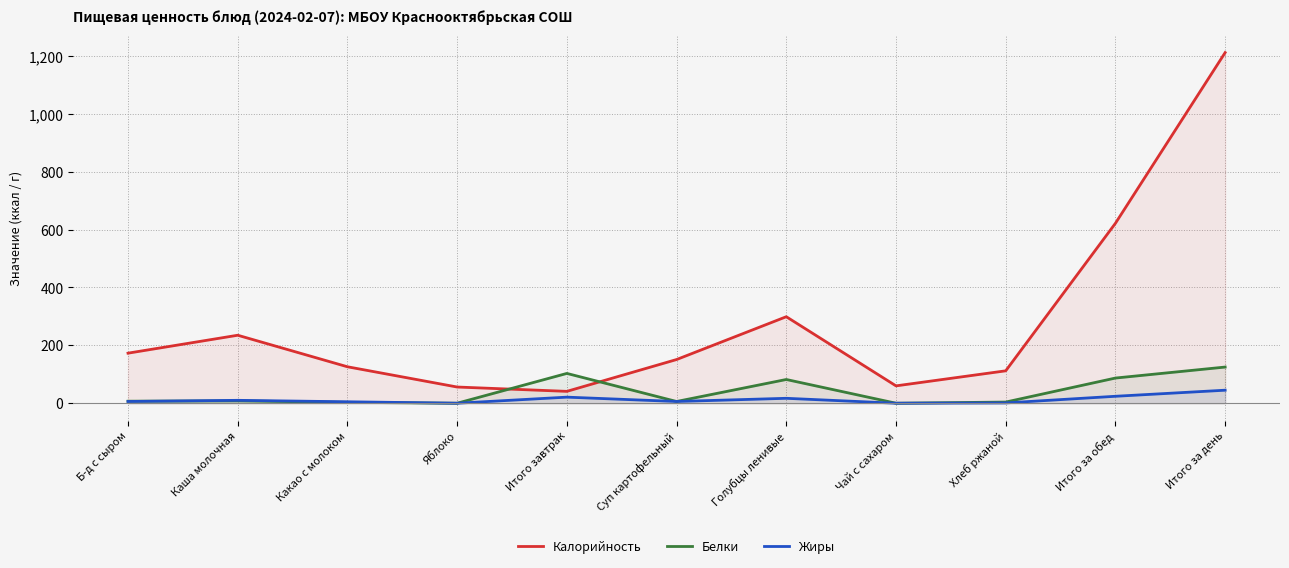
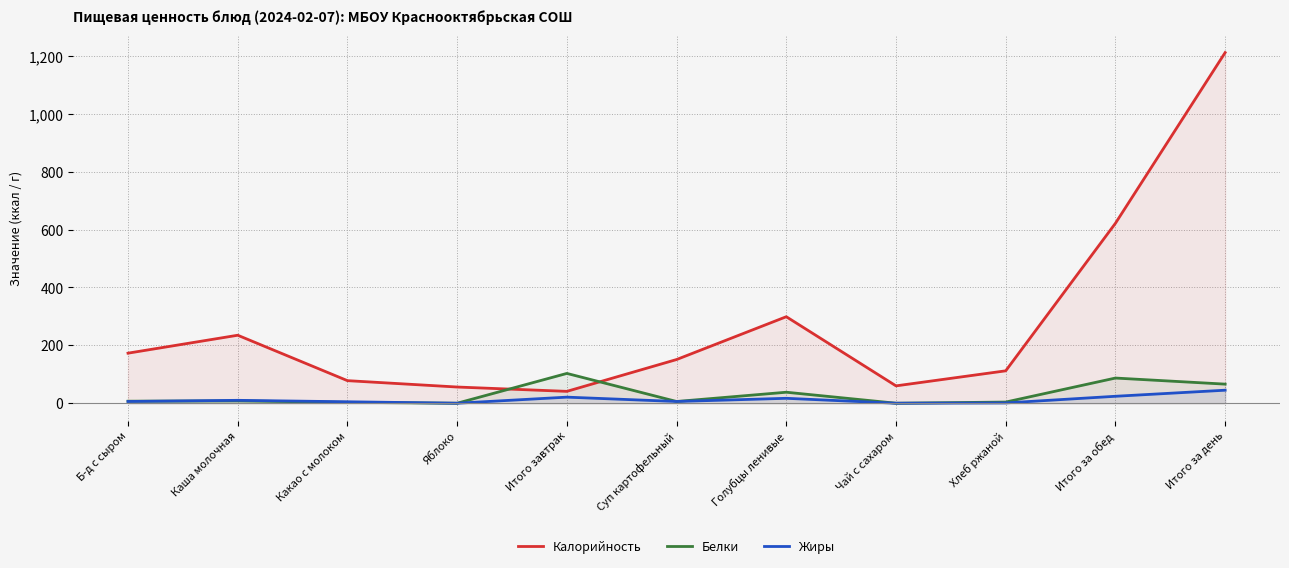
  {
    "Калорийность": {
      "Б-д с сыром": "170",
      "Каша молочная": "240",
-     "Какао с молоком": "130",
+     "Какао с молоком": "80",
      "Яблоко": "60",
      "Итого завтрак": "40",
      "Суп картофельный": "150",
      "Голубцы ленивые": "300",
      "Чай с сахаром": "60",
      "Хлеб ржаной": "110",
      "Итого за обед": "620",
      "Итого за день": "1,210"
    },
    "Белки": {
      "Итого завтрак": "100",
-     "Голубцы ленивые": "80",
+     "Голубцы ленивые": "40",
      "Итого за обед": "90",
-     "Итого за день": "130"
+     "Итого за день": "70"
    },
    "Жиры": {
      "Итого завтрак": "20",
      "Голубцы ленивые": "20",
      "Итого за обед": "20",
      "Итого за день": "50"
    }
  }
